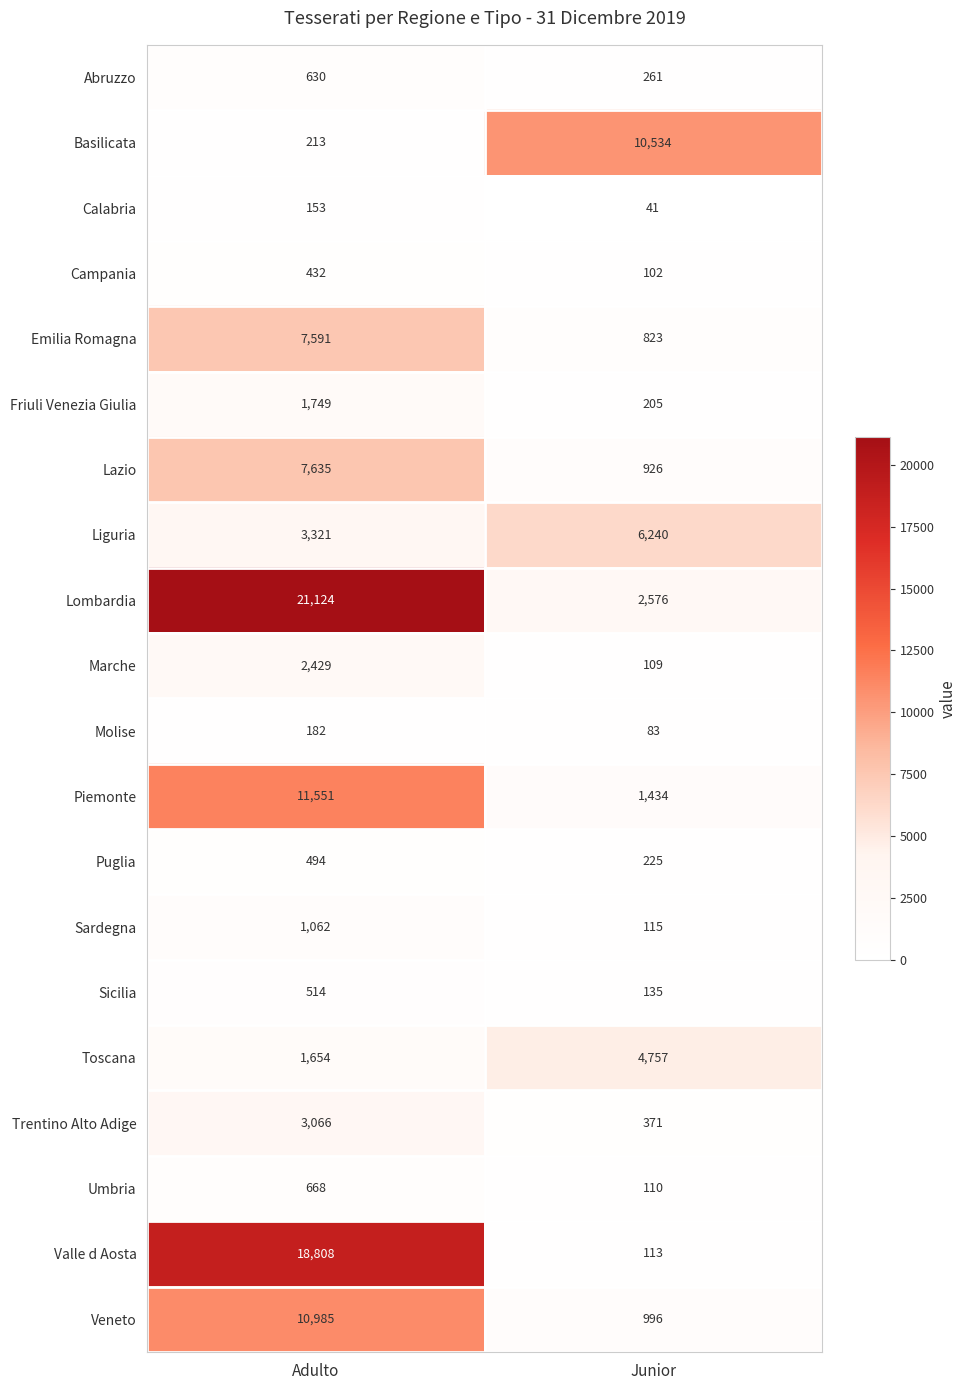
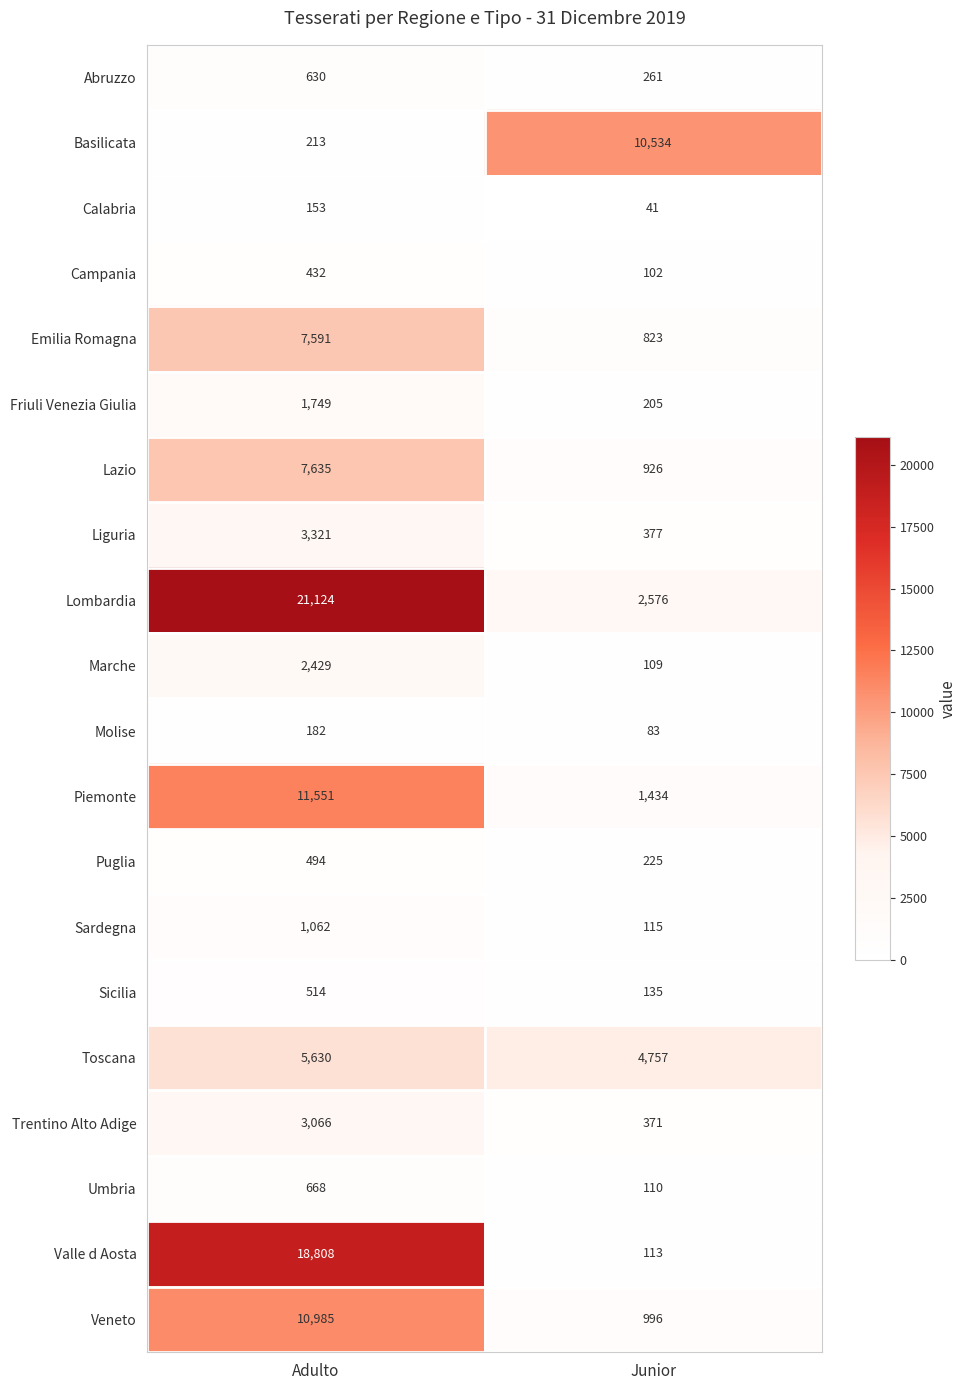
  {
    "Abruzzo": {
      "Adulto": "630",
      "Junior": "261"
    },
    "Basilicata": {
      "Adulto": "213",
      "Junior": "10,534"
    },
    "Calabria": {
      "Adulto": "153",
      "Junior": "41"
    },
    "Campania": {
      "Adulto": "432",
      "Junior": "102"
    },
    "Emilia Romagna": {
      "Adulto": "7,591",
      "Junior": "823"
    },
    "Friuli Venezia Giulia": {
      "Adulto": "1,749",
      "Junior": "205"
    },
    "Lazio": {
      "Adulto": "7,635",
      "Junior": "926"
    },
    "Liguria": {
      "Adulto": "3,321",
-     "Junior": "6,240"
+     "Junior": "377"
    },
    "Lombardia": {
      "Adulto": "21,124",
      "Junior": "2,576"
    },
    "Marche": {
      "Adulto": "2,429",
      "Junior": "109"
    },
    "Molise": {
      "Adulto": "182",
      "Junior": "83"
    },
    "Piemonte": {
      "Adulto": "11,551",
      "Junior": "1,434"
    },
    "Puglia": {
      "Adulto": "494",
      "Junior": "225"
    },
    "Sardegna": {
      "Adulto": "1,062",
      "Junior": "115"
    },
    "Sicilia": {
      "Adulto": "514",
      "Junior": "135"
    },
    "Toscana": {
-     "Adulto": "1,654",
+     "Adulto": "5,630",
      "Junior": "4,757"
    },
    "Trentino Alto Adige": {
      "Adulto": "3,066",
      "Junior": "371"
    },
    "Umbria": {
      "Adulto": "668",
      "Junior": "110"
    },
    "Valle d Aosta": {
      "Adulto": "18,808",
      "Junior": "113"
    },
    "Veneto": {
      "Adulto": "10,985",
      "Junior": "996"
    }
  }
